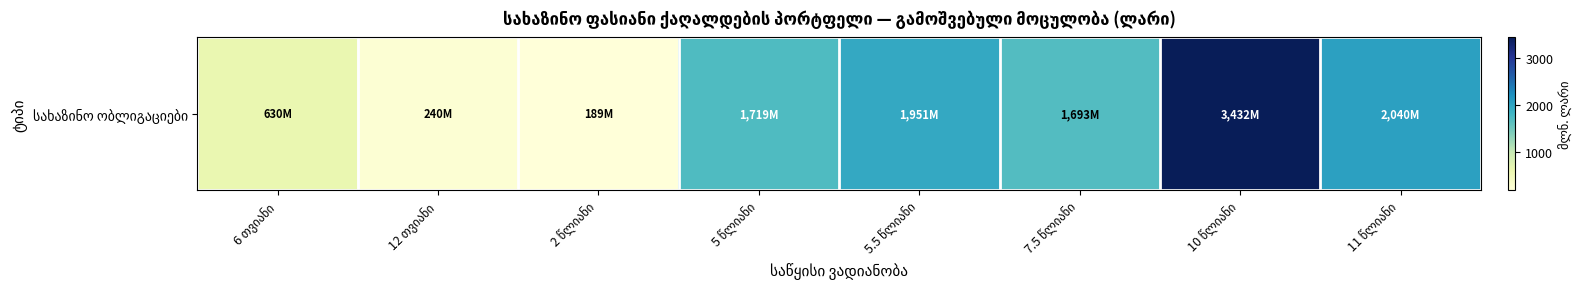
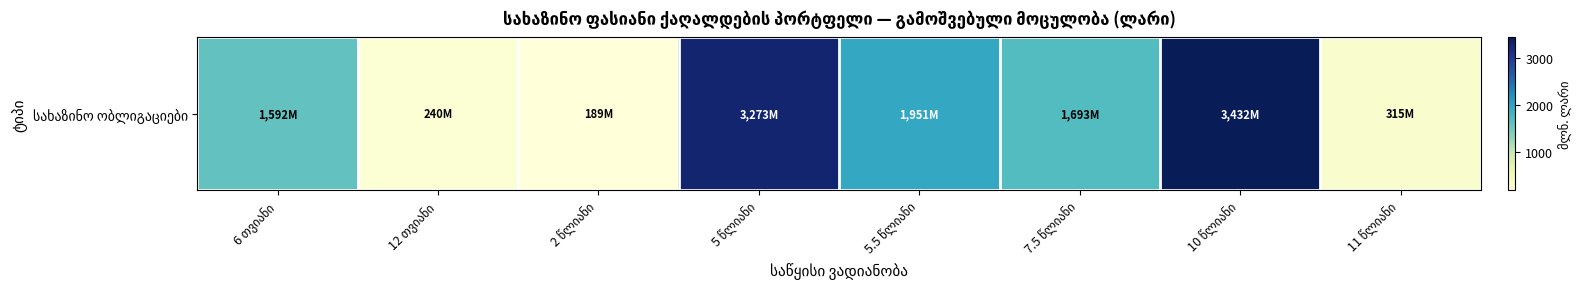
  {
    "სახაზინო ობლიგაციები": {
-     "6 თვიანი": "630M",
+     "6 თვიანი": "1,592M",
      "12 თვიანი": "240M",
      "2 წლიანი": "189M",
-     "5 წლიანი": "1,719M",
+     "5 წლიანი": "3,273M",
      "5.5 წლიანი": "1,951M",
      "7.5 წლიანი": "1,693M",
      "10 წლიანი": "3,432M",
-     "11 წლიანი": "2,040M"
+     "11 წლიანი": "315M"
    }
  }
